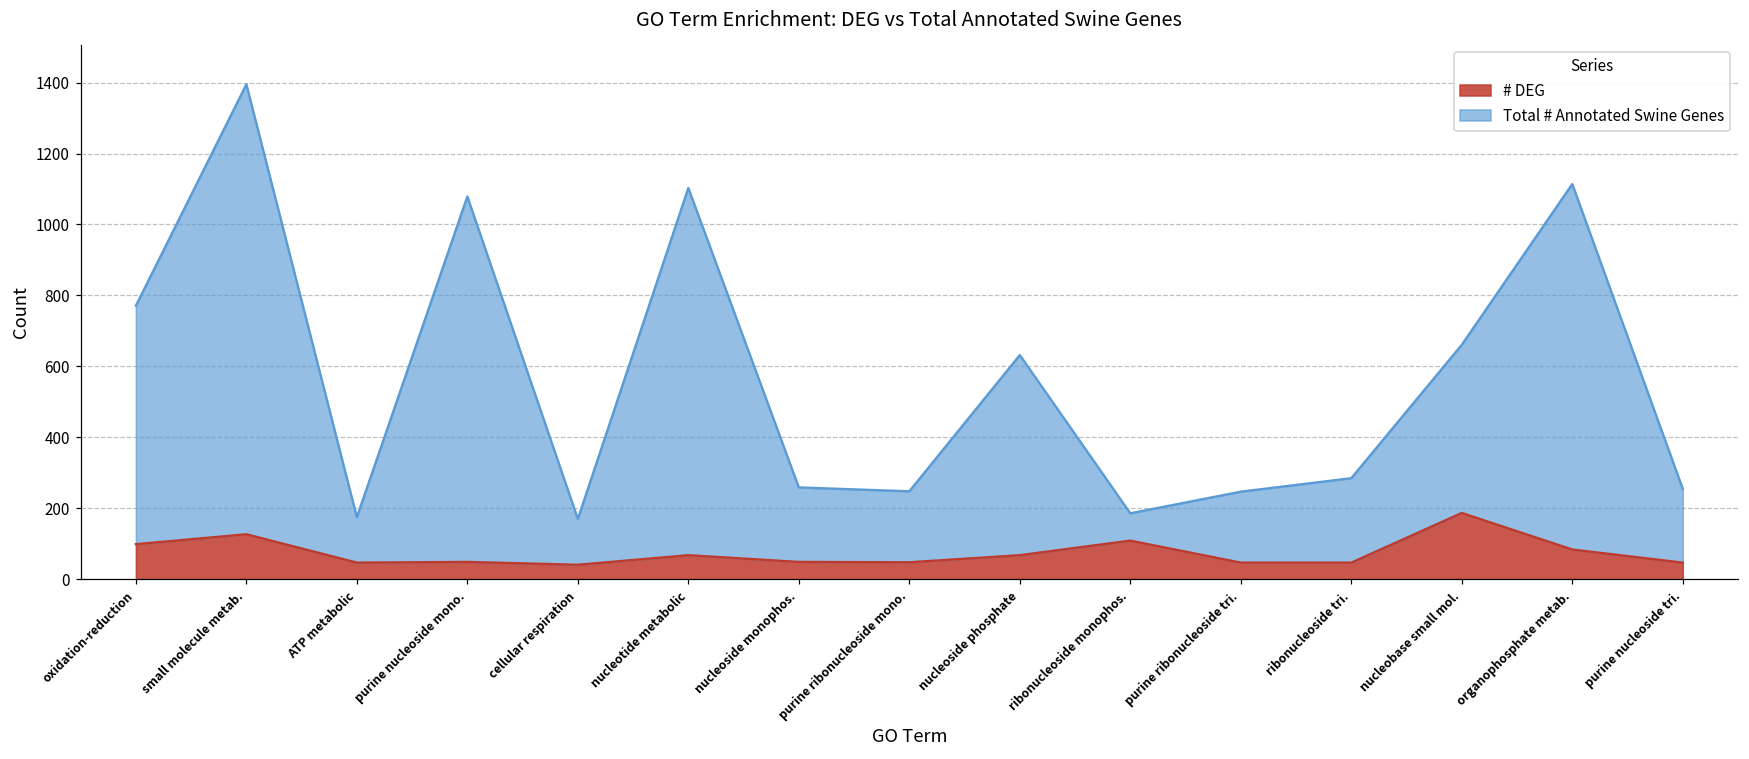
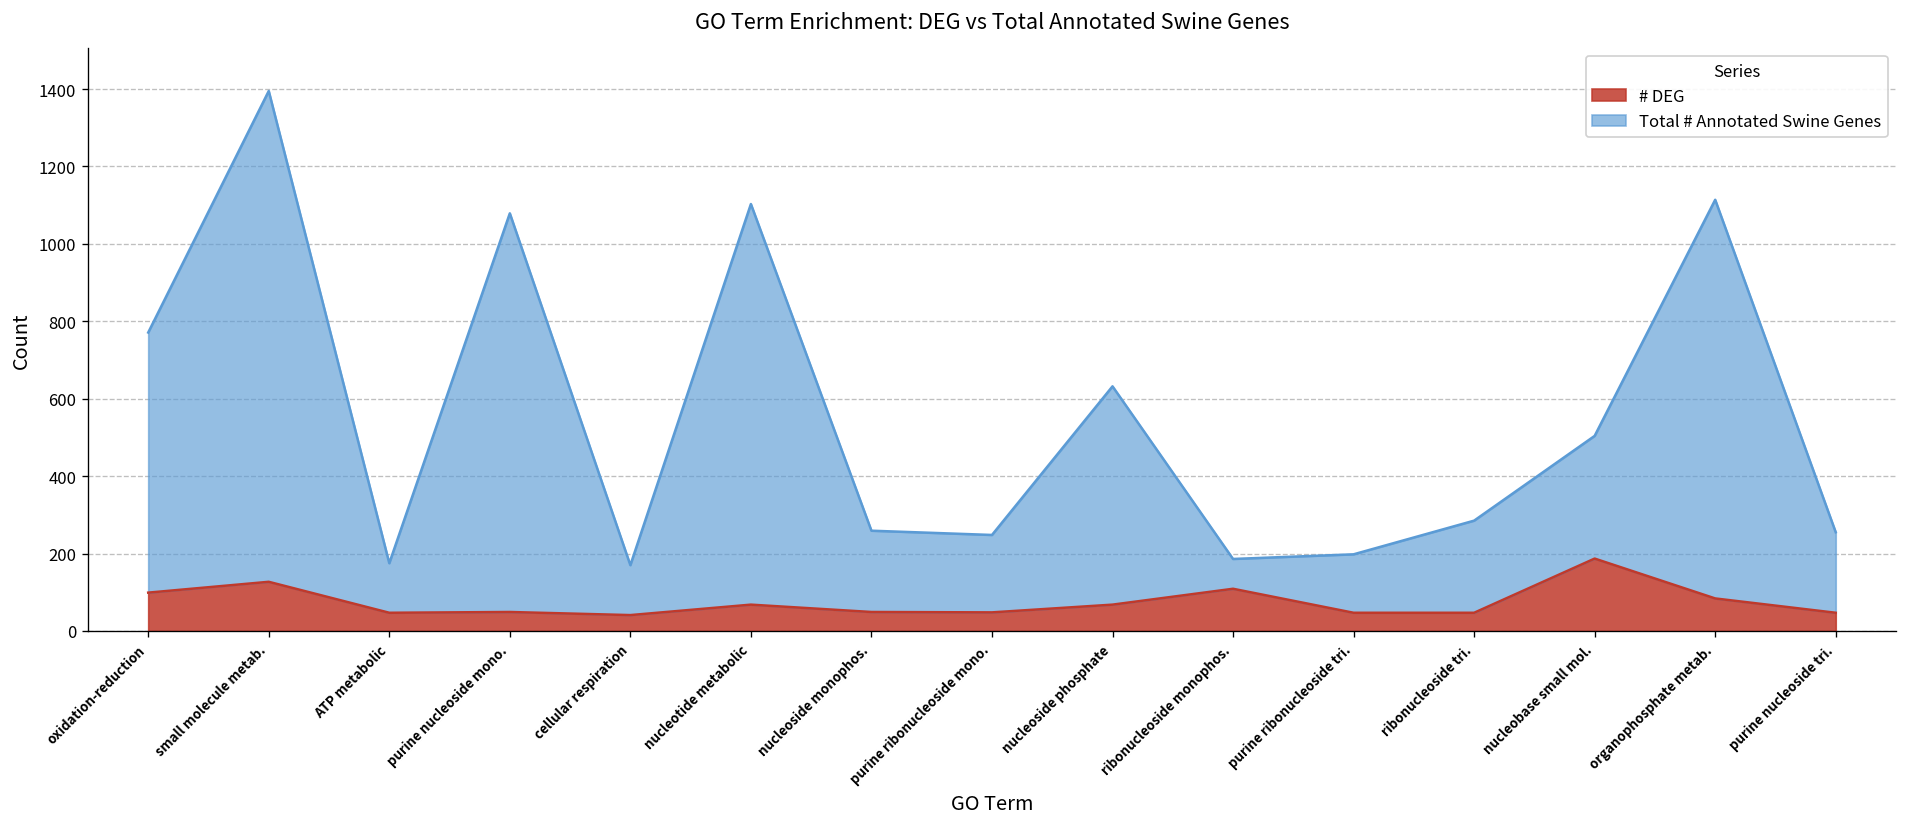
  {
    "# DEG": {
      "oxidation-reduction": 100,
      "small molecule metab.": 130,
      "ATP metabolic": 50,
      "purine nucleoside mono.": 50,
      "cellular respiration": 40,
      "nucleotide metabolic": 70,
      "nucleoside monophos.": 50,
      "purine ribonucleoside mono.": 50,
      "nucleoside phosphate": 70,
      "ribonucleoside monophos.": 110,
      "purine ribonucleoside tri.": 50,
      "ribonucleoside tri.": 50,
      "nucleobase small mol.": 190,
      "organophosphate metab.": 80,
      "purine nucleoside tri.": 50
    },
    "Total # Annotated Swine Genes": {
      "oxidation-reduction": 670,
      "small molecule metab.": 1270,
      "ATP metabolic": 130,
      "purine nucleoside mono.": 1030,
      "cellular respiration": 130,
      "nucleotide metabolic": 1040,
      "nucleoside monophos.": 210,
      "purine ribonucleoside mono.": 200,
      "nucleoside phosphate": 560,
      "ribonucleoside monophos.": 80,
-     "purine ribonucleoside tri.": 200,
+     "purine ribonucleoside tri.": 150,
      "ribonucleoside tri.": 240,
-     "nucleobase small mol.": 470,
+     "nucleobase small mol.": 320,
      "organophosphate metab.": 1030,
      "purine nucleoside tri.": 210
    }
  }
